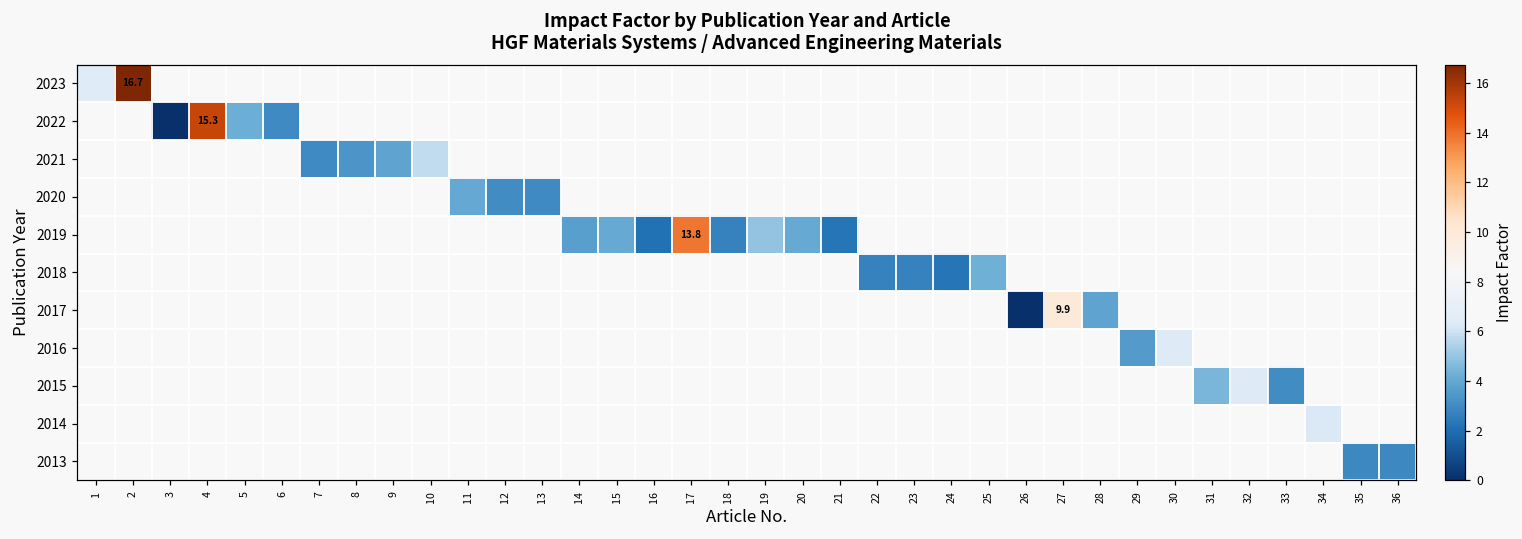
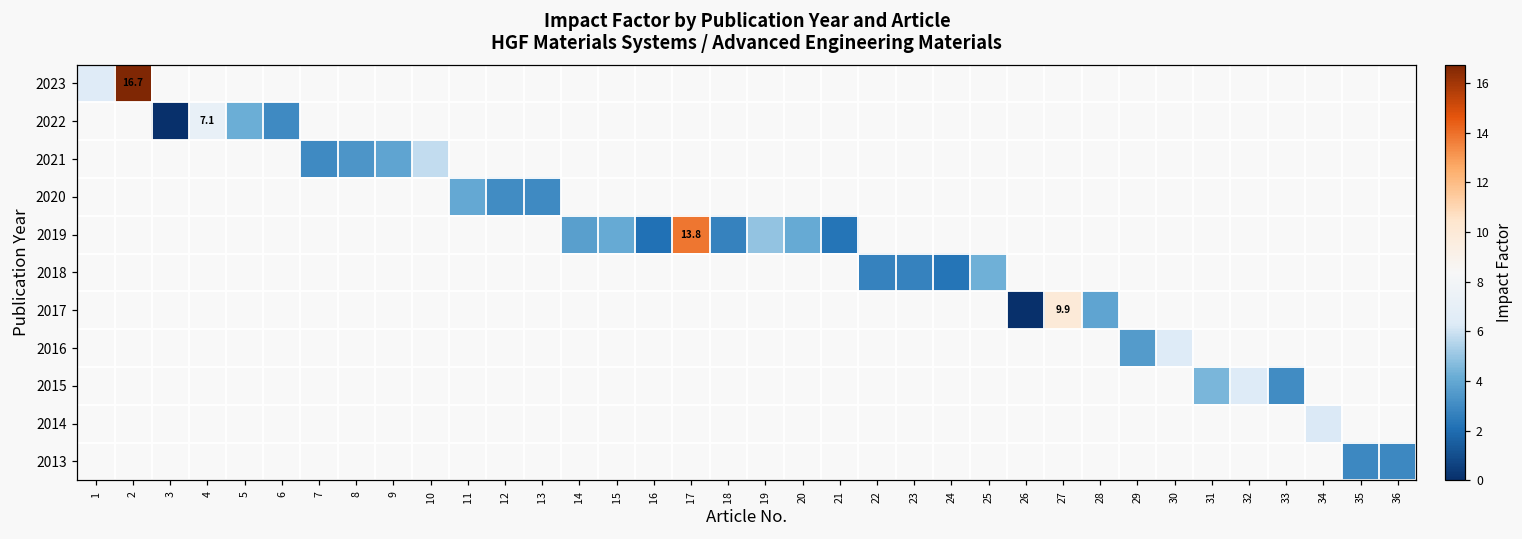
  {
    "2023": {
      "2": 16.7
    },
    "2022": {
-     "4": 15.3
+     "4": 7.1
    },
    "2019": {
      "17": 13.8
    },
    "2017": {
      "27": 9.9
    }
  }
